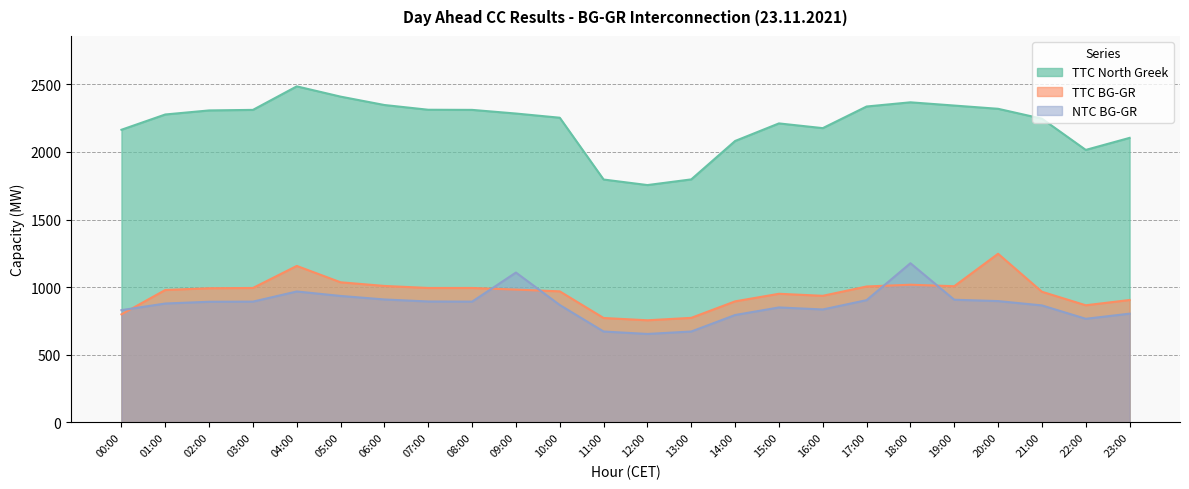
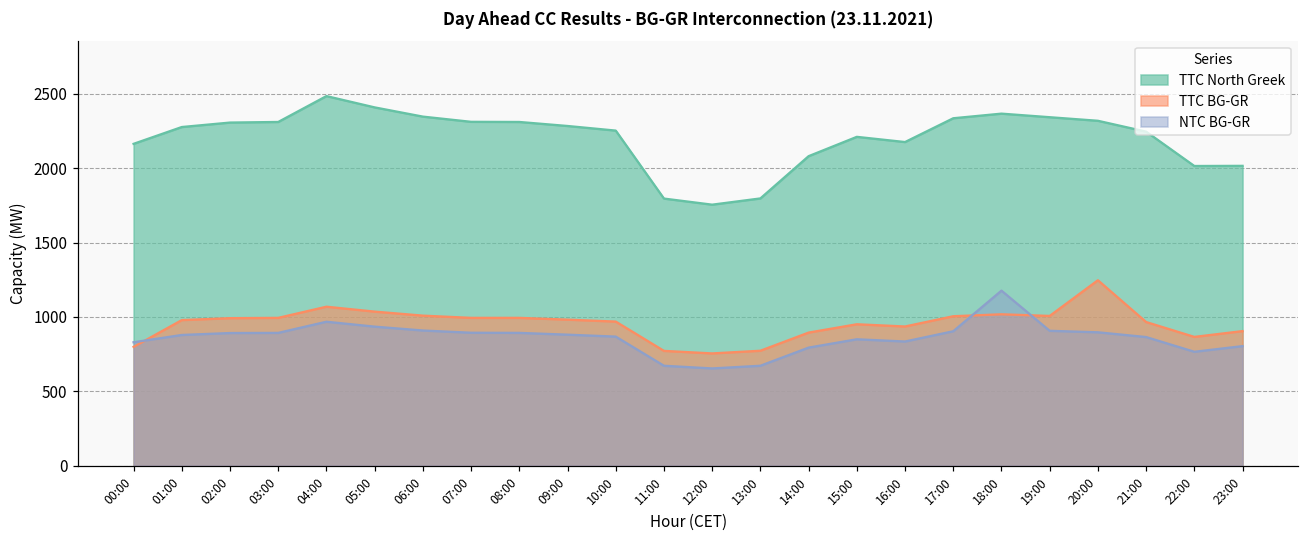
  {
    "TTC North Greek": {
      "00:00": 2160,
      "01:00": 2280,
      "02:00": 2310,
      "03:00": 2310,
      "04:00": 2490,
      "05:00": 2410,
      "06:00": 2350,
      "07:00": 2310,
      "08:00": 2310,
      "09:00": 2280,
      "10:00": 2250,
      "11:00": 1800,
      "12:00": 1760,
      "13:00": 1800,
      "14:00": 2080,
      "15:00": 2210,
      "16:00": 2180,
      "17:00": 2340,
      "18:00": 2370,
      "19:00": 2340,
      "20:00": 2320,
      "22:00": 2020,
-     "23:00": 2100
+     "23:00": 2020
    },
    "TTC BG-GR": {
      "00:00": 800,
      "01:00": 980,
      "02:00": 990,
      "03:00": 990,
-     "04:00": 1160,
+     "04:00": 1070,
      "05:00": 1040,
      "06:00": 1010,
      "07:00": 990,
      "08:00": 990,
      "09:00": 980,
      "10:00": 970,
      "11:00": 770,
      "12:00": 760,
      "13:00": 770,
      "14:00": 900,
      "15:00": 950,
      "16:00": 940,
      "17:00": 1010,
      "18:00": 1020,
      "19:00": 1010,
      "20:00": 1250,
      "21:00": 970,
      "22:00": 870,
      "23:00": 910
    },
    "NTC BG-GR": {
      "00:00": 830,
      "01:00": 880,
      "02:00": 890,
      "03:00": 890,
      "04:00": 970,
      "05:00": 940,
      "06:00": 910,
      "07:00": 890,
      "08:00": 890,
-     "09:00": 1110,
+     "09:00": 880,
      "10:00": 870,
      "11:00": 670,
      "12:00": 650,
      "13:00": 670,
      "14:00": 790,
      "15:00": 850,
      "16:00": 840,
      "17:00": 900,
      "18:00": 1180,
      "19:00": 910,
      "20:00": 900,
      "21:00": 870,
      "22:00": 770,
      "23:00": 800
    }
  }
